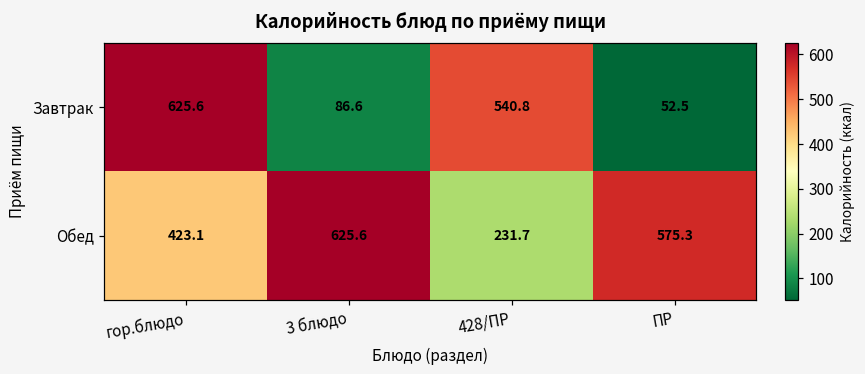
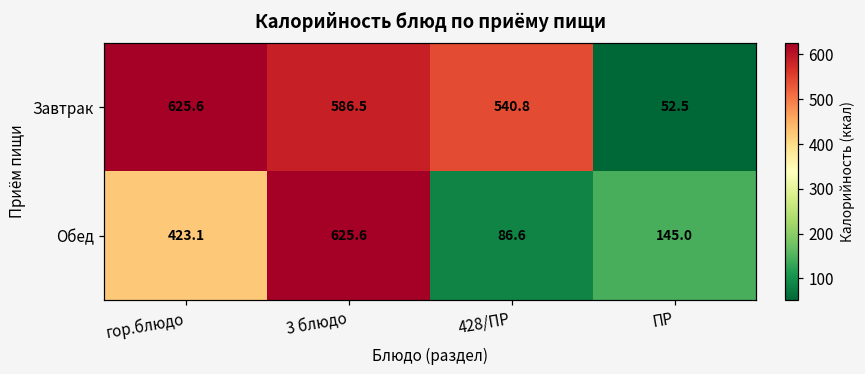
  {
    "Завтрак": {
      "гор.блюдо": 625.6,
-     "3 блюдо": 86.6,
+     "3 блюдо": 586.5,
      "428/ПР": 540.8,
      "ПР": 52.5
    },
    "Обед": {
      "гор.блюдо": 423.1,
      "3 блюдо": 625.6,
-     "428/ПР": 231.7,
-     "ПР": 575.3
+     "428/ПР": 86.6,
+     "ПР": 145.0
    }
  }
